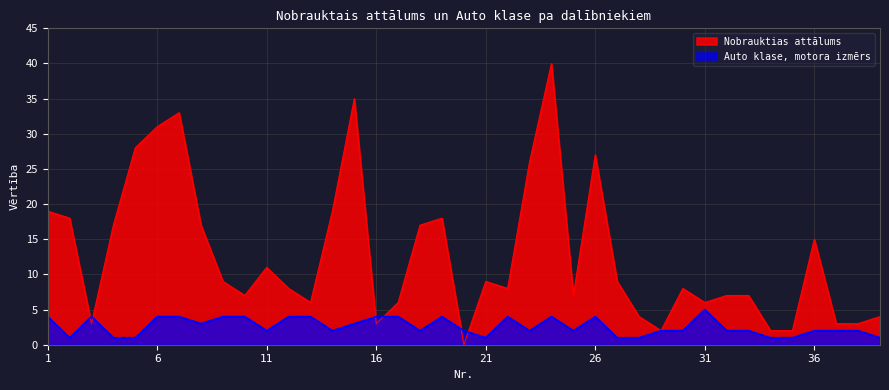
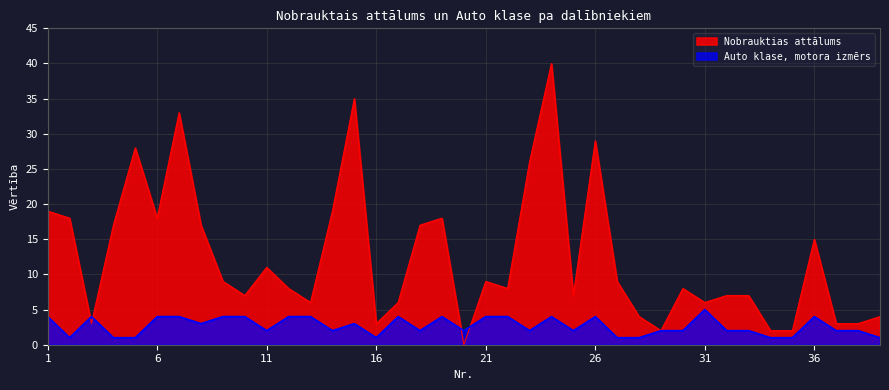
  {
    "Nobrauktias attālums": {
      "1": 19,
-     "6": 31,
+     "6": 18,
      "11": 11,
      "16": 3,
      "21": 9,
-     "26": 27,
+     "26": 29,
      "31": 6,
      "36": 15
    },
    "Auto klase, motora izmērs": {
      "1": 4,
      "6": 4,
      "11": 2,
-     "16": 4,
-     "21": 1,
+     "16": 1,
+     "21": 4,
      "26": 4,
      "31": 5,
-     "36": 2
+     "36": 4
    }
  }
